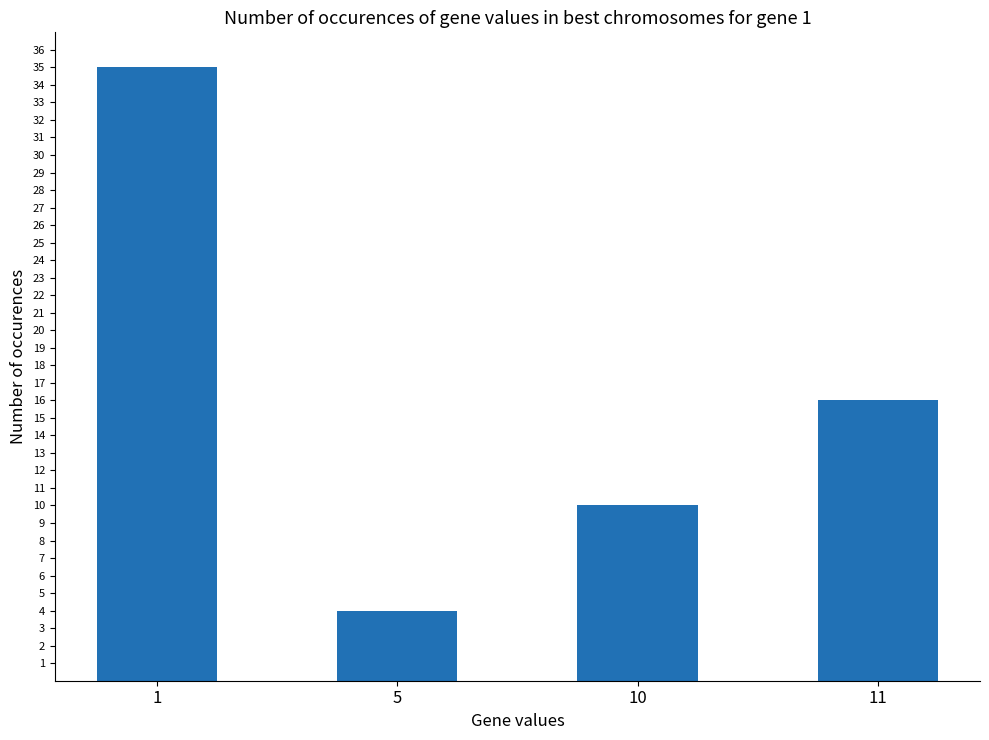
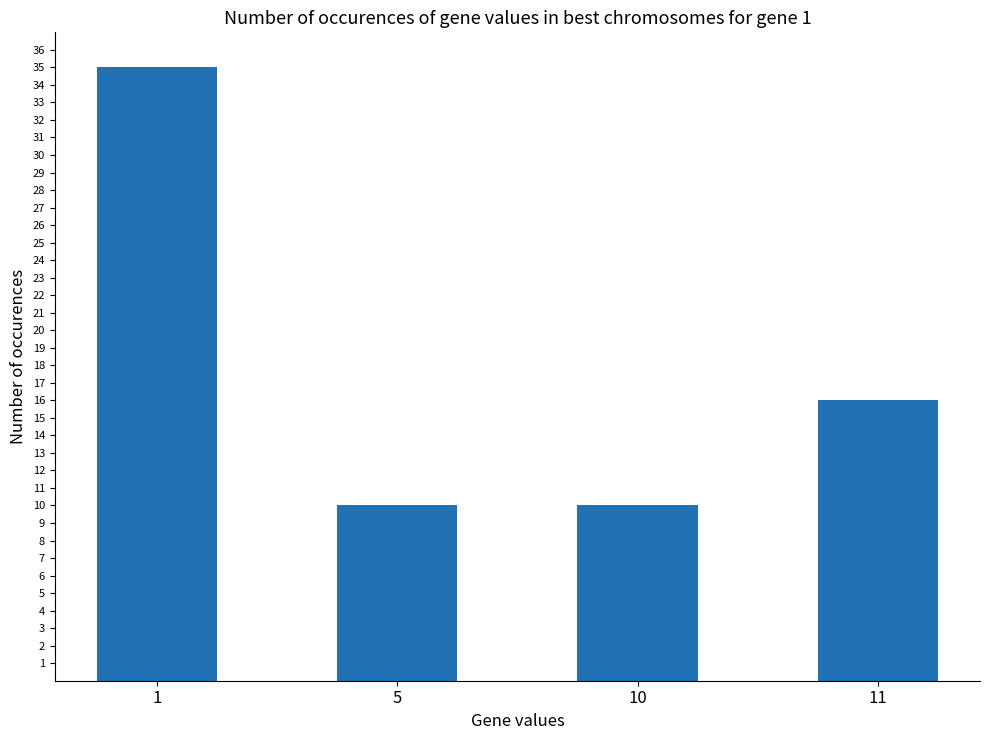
  {
    "1": 35,
-   "5": 4,
+   "5": 10,
    "10": 10,
    "11": 16
  }
